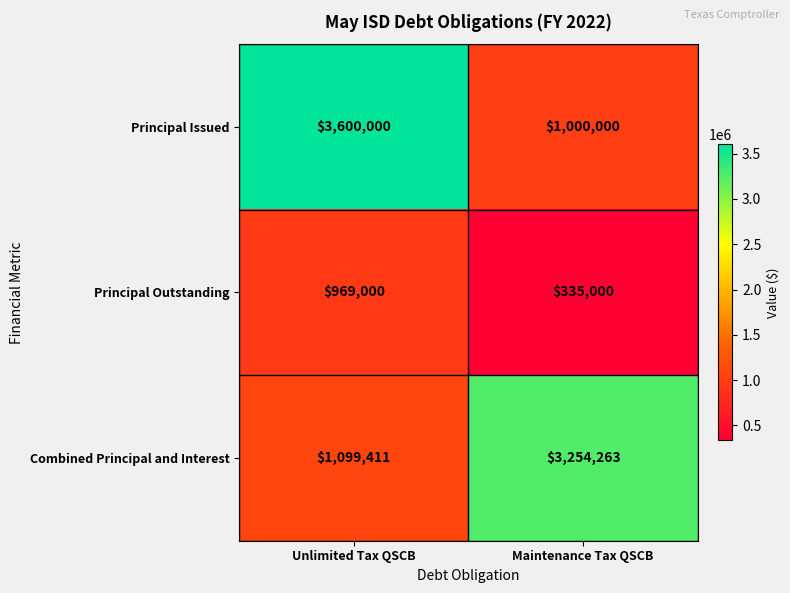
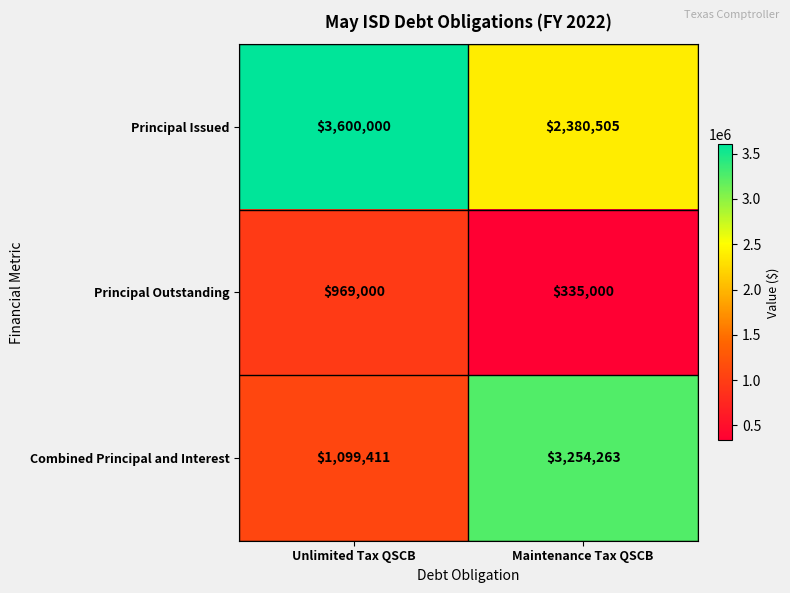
  {
    "Principal Issued": {
      "Unlimited Tax QSCB": "$3,600,000",
-     "Maintenance Tax QSCB": "$1,000,000"
+     "Maintenance Tax QSCB": "$2,380,505"
    },
    "Principal Outstanding": {
      "Unlimited Tax QSCB": "$969,000",
      "Maintenance Tax QSCB": "$335,000"
    },
    "Combined Principal and Interest": {
      "Unlimited Tax QSCB": "$1,099,411",
      "Maintenance Tax QSCB": "$3,254,263"
    }
  }
